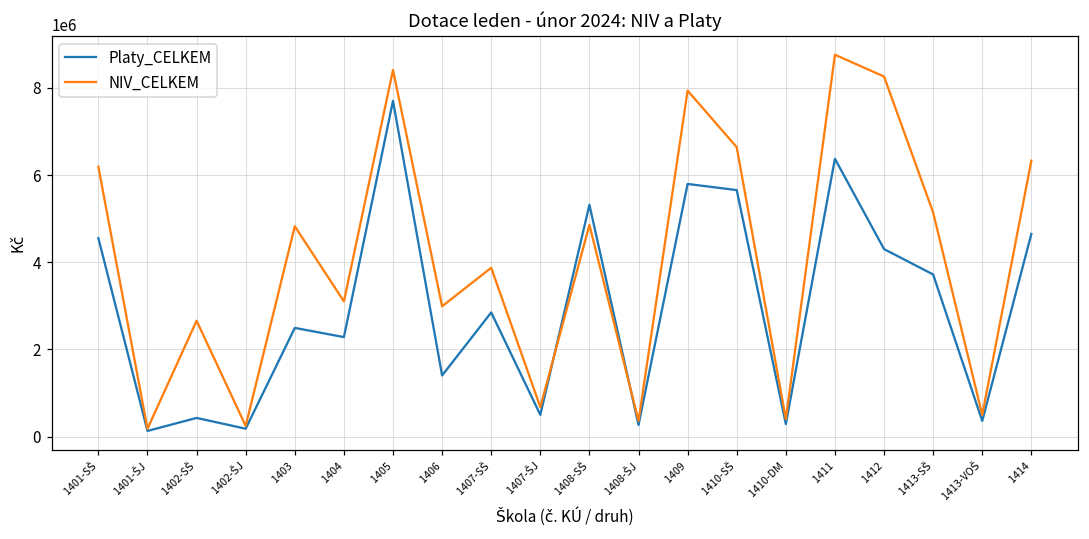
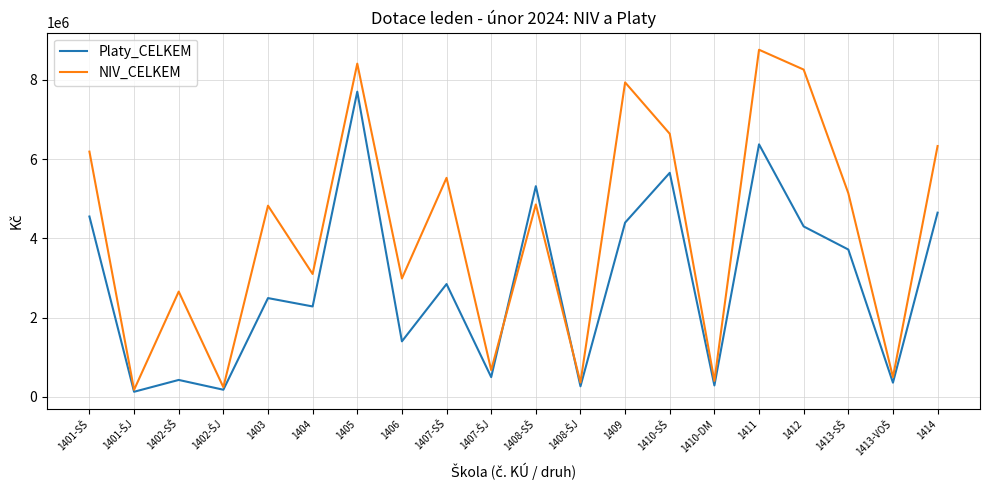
  {
    "Platy_CELKEM": {
      "1401-SŠ": 4600000,
      "1402-SŠ": 400000,
      "1403": 2500000,
      "1404": 2300000,
      "1405": 7700000,
      "1406": 1400000,
      "1407-SŠ": 2800000,
      "1407-ŠJ": 500000,
      "1408-SŠ": 5300000,
      "1408-ŠJ": 300000,
-     "1409": 5800000,
+     "1409": 4400000,
      "1410-SŠ": 5700000,
      "1410-DM": 300000,
      "1411": 6400000,
      "1412": 4300000,
      "1413-SŠ": 3700000,
      "1413-VOŠ": 400000,
      "1414": 4600000
    },
    "NIV_CELKEM": {
      "1401-SŠ": 6200000,
      "1402-SŠ": 2700000,
      "1403": 4800000,
      "1404": 3100000,
      "1405": 8400000,
      "1406": 3000000,
-     "1407-SŠ": 3900000,
+     "1407-SŠ": 5500000,
      "1407-ŠJ": 700000,
      "1408-SŠ": 4900000,
      "1408-ŠJ": 400000,
      "1409": 7900000,
      "1410-SŠ": 6600000,
      "1410-DM": 400000,
      "1411": 8800000,
      "1412": 8300000,
      "1413-SŠ": 5100000,
      "1413-VOŠ": 500000,
      "1414": 6300000
    }
  }
